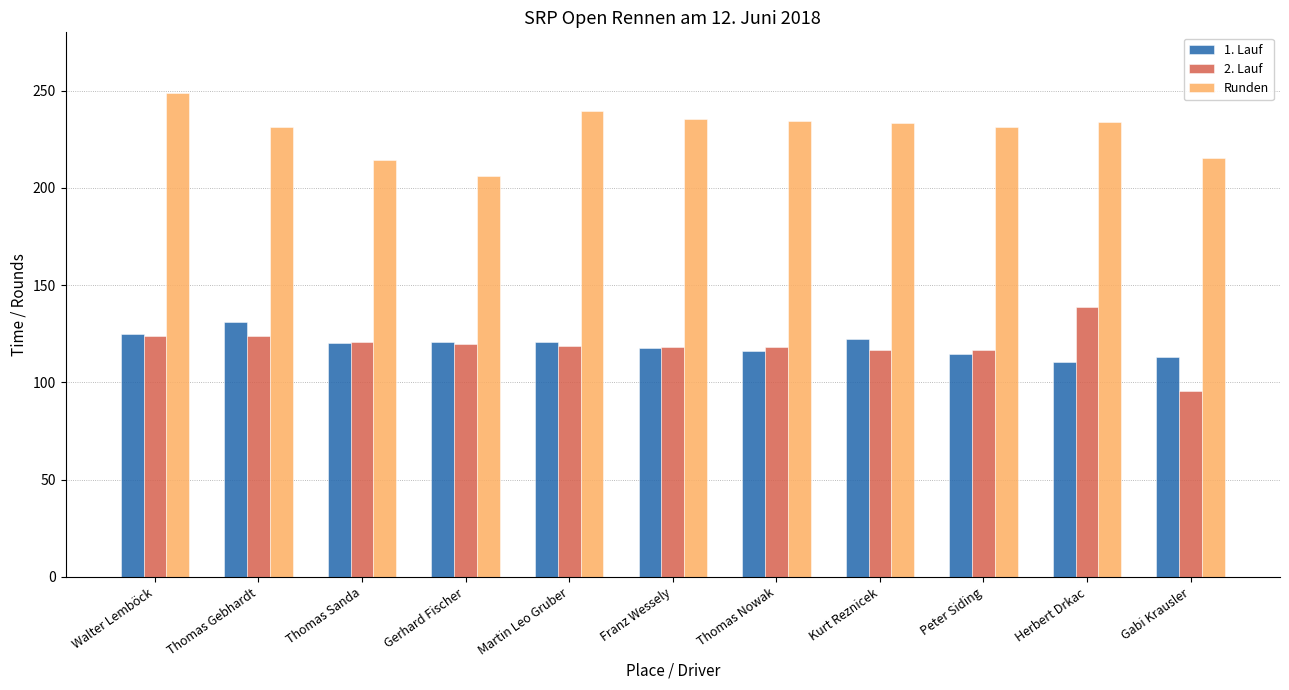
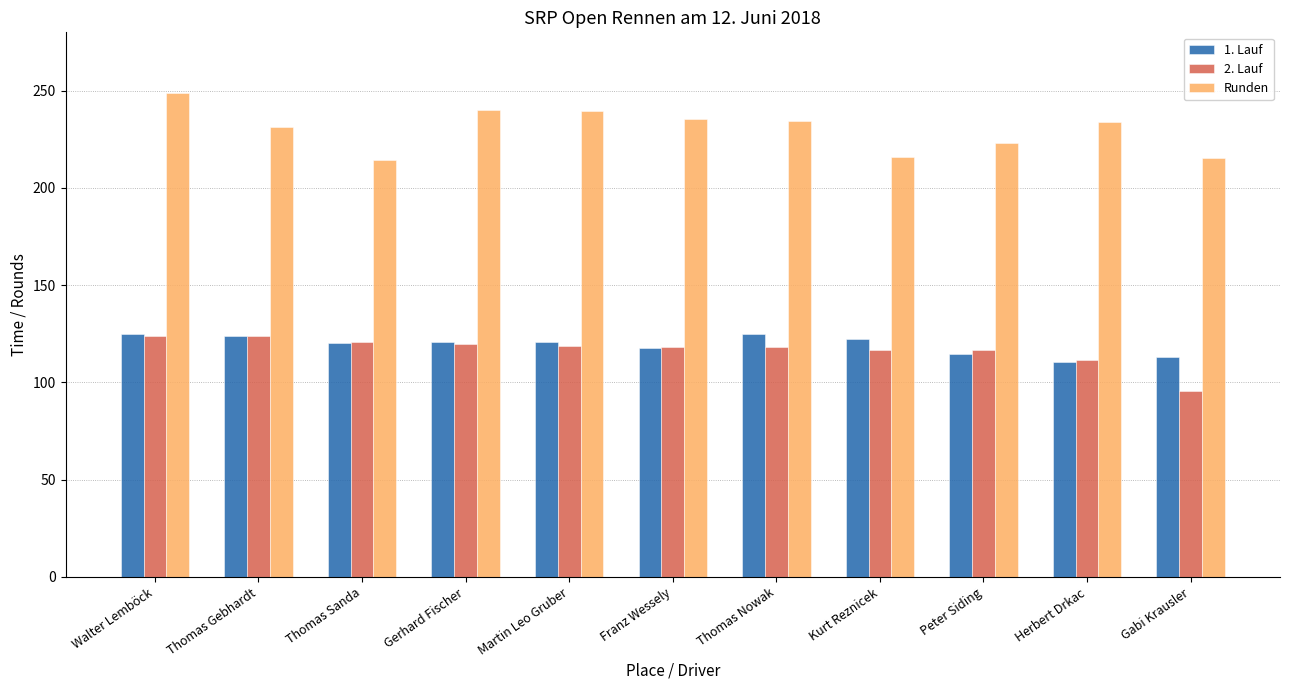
  {
    "1. Lauf": {
      "Walter Lemböck": 125,
-     "Thomas Gebhardt": 131,
+     "Thomas Gebhardt": 124,
      "Thomas Sanda": 120,
      "Gerhard Fischer": 121,
      "Martin Leo Gruber": 121,
      "Franz Wessely": 118,
-     "Thomas Nowak": 116,
+     "Thomas Nowak": 125,
      "Kurt Reznicek": 122,
      "Peter Siding": 115,
      "Herbert Drkac": 111,
      "Gabi Krausler": 113
    },
    "2. Lauf": {
      "Walter Lemböck": 124,
      "Thomas Gebhardt": 124,
      "Thomas Sanda": 121,
      "Gerhard Fischer": 120,
      "Martin Leo Gruber": 119,
      "Franz Wessely": 118,
      "Thomas Nowak": 118,
      "Kurt Reznicek": 117,
      "Peter Siding": 117,
-     "Herbert Drkac": 139,
+     "Herbert Drkac": 112,
      "Gabi Krausler": 96
    },
    "Runden": {
      "Walter Lemböck": 249,
      "Thomas Gebhardt": 231,
      "Thomas Sanda": 215,
-     "Gerhard Fischer": 206,
+     "Gerhard Fischer": 240,
      "Martin Leo Gruber": 240,
      "Franz Wessely": 236,
      "Thomas Nowak": 234,
-     "Kurt Reznicek": 233,
-     "Peter Siding": 231,
+     "Kurt Reznicek": 216,
+     "Peter Siding": 223,
      "Herbert Drkac": 234,
      "Gabi Krausler": 215
    }
  }
